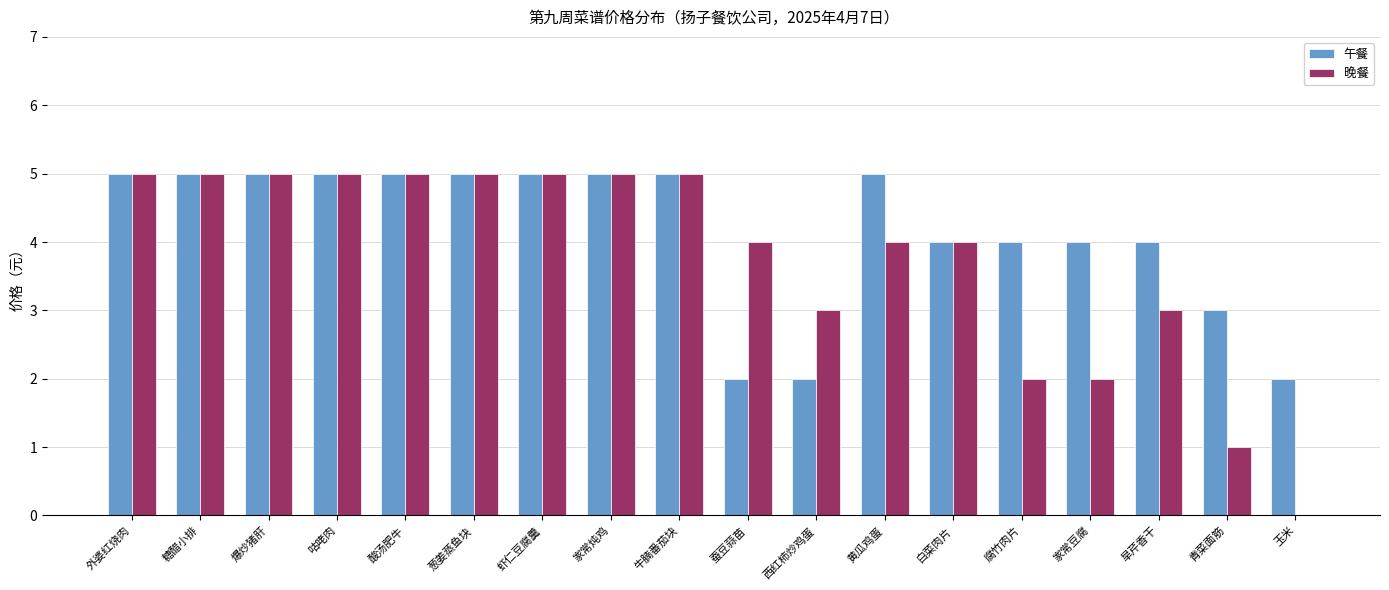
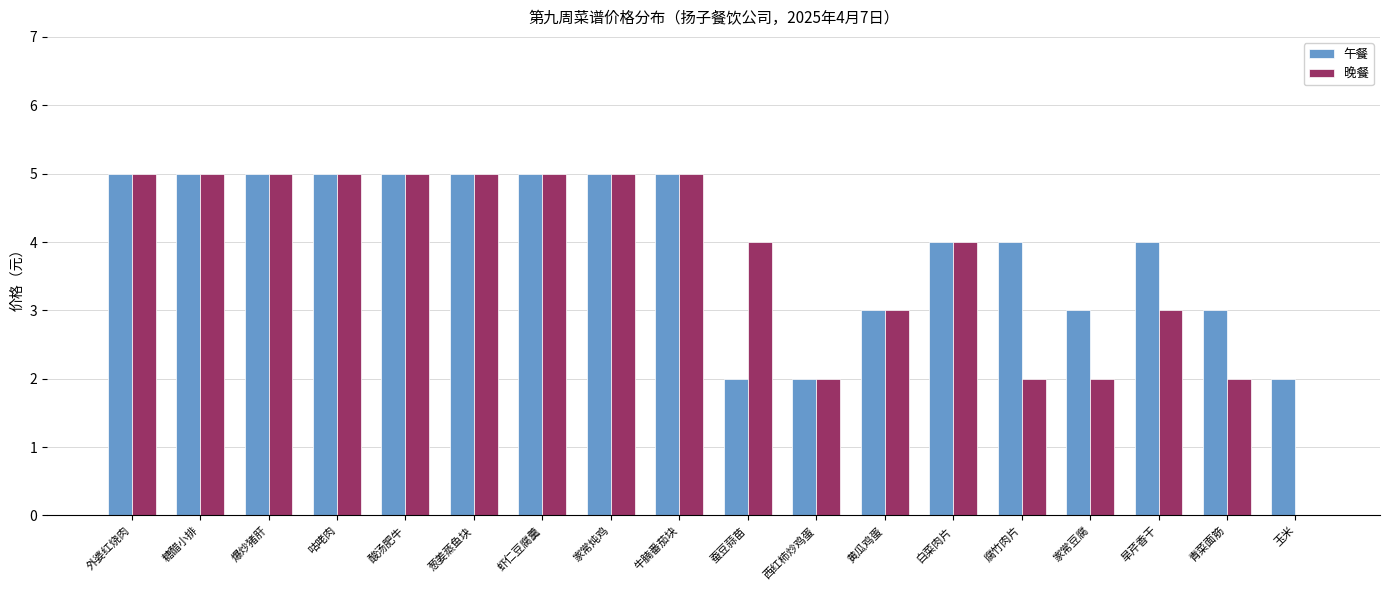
  {
    "午餐": {
      "外婆红烧肉": 5,
      "糖醋小排": 5,
      "爆炒猪肝": 5,
      "咕咾肉": 5,
      "酸汤肥牛": 5,
      "葱姜蒸鱼块": 5,
      "虾仁豆腐羹": 5,
      "家常炖鸡": 5,
      "牛腩番茄块": 5,
      "蚕豆蒜苗": 2,
      "西红柿炒鸡蛋": 2,
-     "黄瓜鸡蛋": 5,
+     "黄瓜鸡蛋": 3,
      "白菜肉片": 4,
      "腐竹肉片": 4,
-     "家常豆腐": 4,
+     "家常豆腐": 3,
      "旱芹香干": 4,
      "青菜面筋": 3,
      "玉米": 2
    },
    "晚餐": {
      "外婆红烧肉": 5,
      "糖醋小排": 5,
      "爆炒猪肝": 5,
      "咕咾肉": 5,
      "酸汤肥牛": 5,
      "葱姜蒸鱼块": 5,
      "虾仁豆腐羹": 5,
      "家常炖鸡": 5,
      "牛腩番茄块": 5,
      "蚕豆蒜苗": 4,
-     "西红柿炒鸡蛋": 3,
-     "黄瓜鸡蛋": 4,
+     "西红柿炒鸡蛋": 2,
+     "黄瓜鸡蛋": 3,
      "白菜肉片": 4,
      "腐竹肉片": 2,
      "家常豆腐": 2,
      "旱芹香干": 3,
-     "青菜面筋": 1,
+     "青菜面筋": 2,
      "玉米": 0
    }
  }
